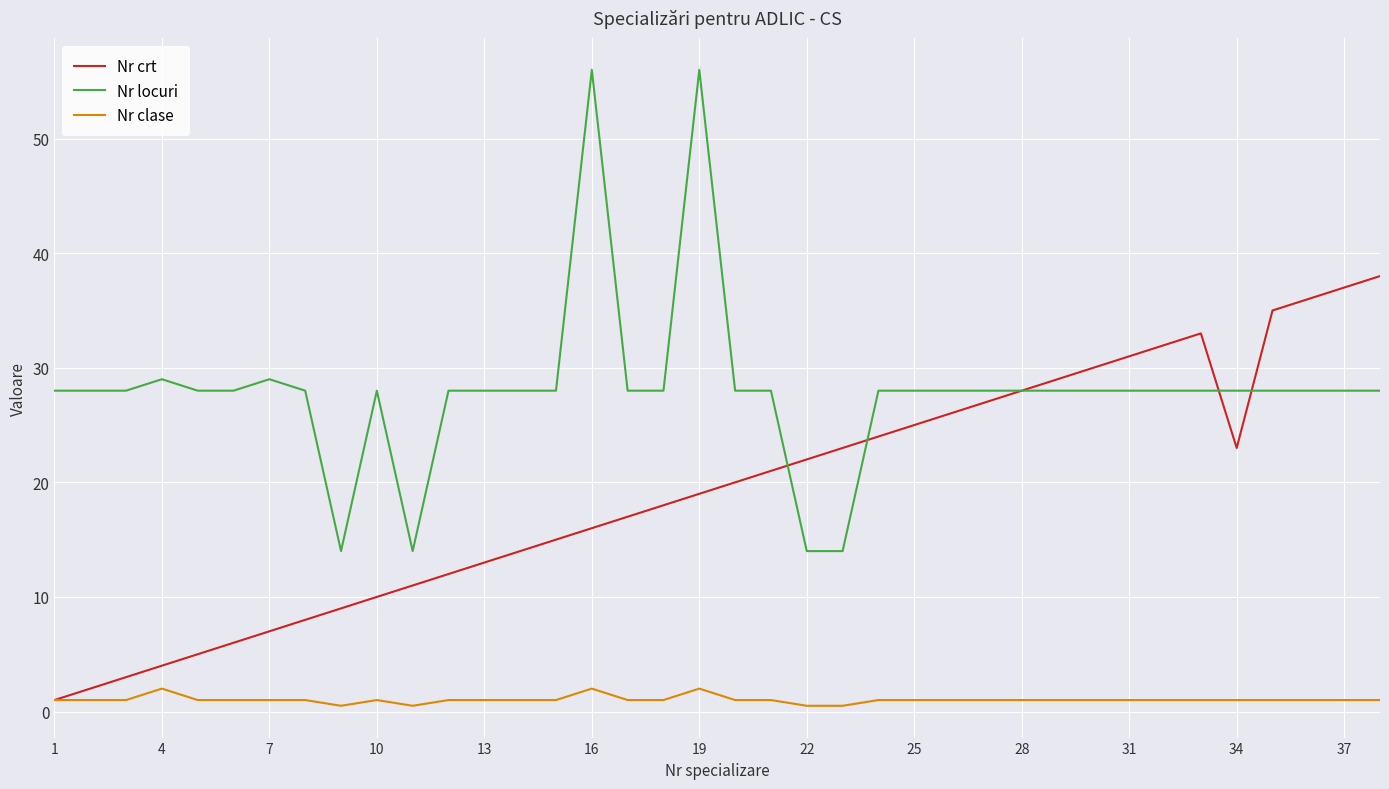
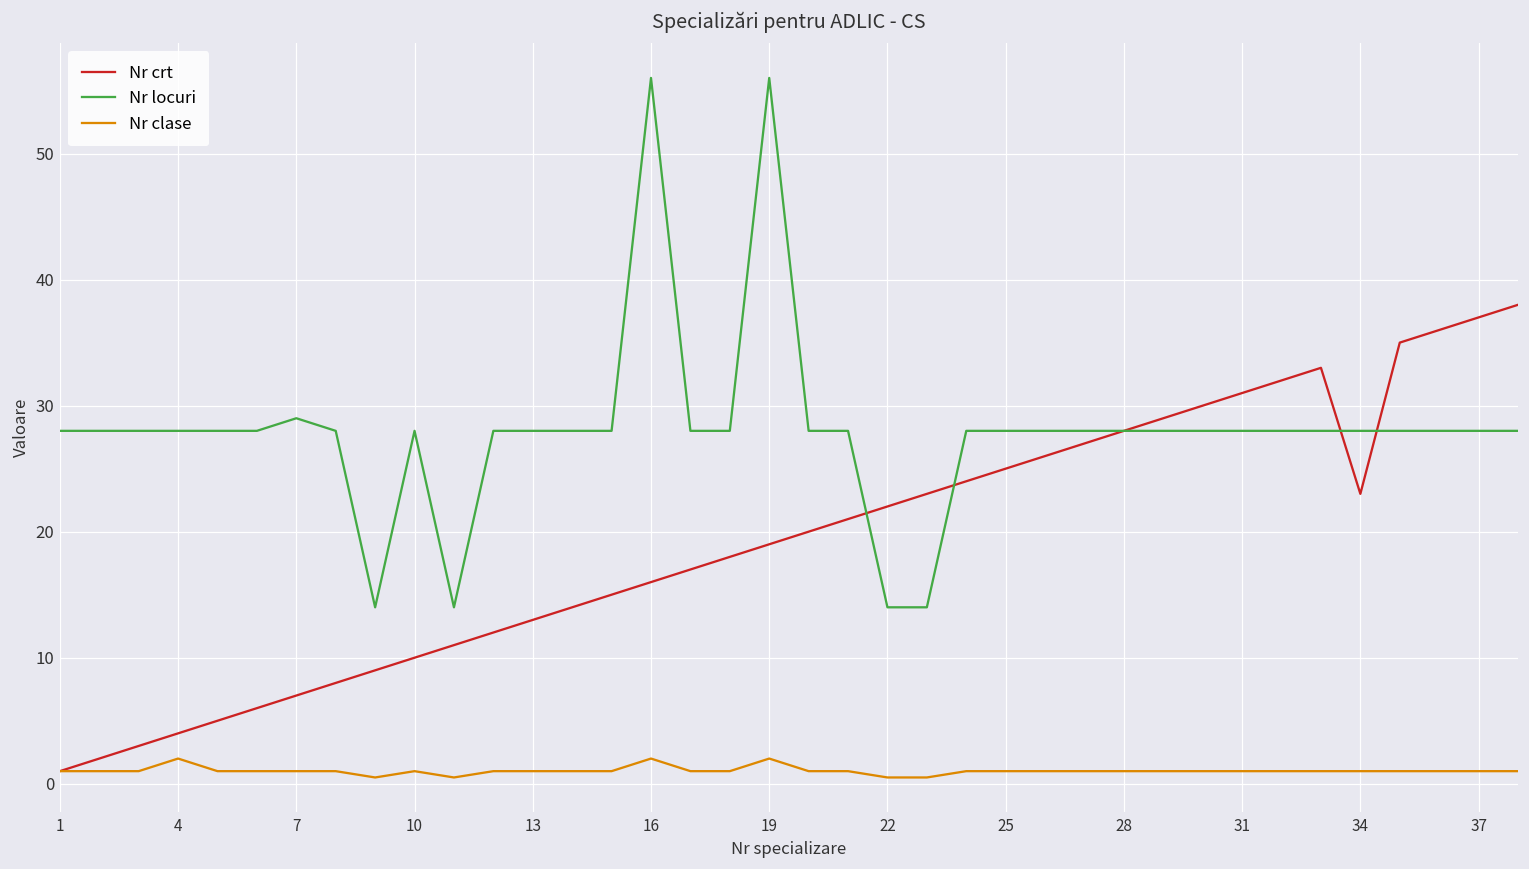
  {
    "Nr crt": {
      "4": 4,
      "7": 7,
      "10": 10,
      "13": 13,
      "16": 16,
      "19": 19,
      "22": 22,
      "25": 25,
      "31": 31,
      "34": 23,
      "37": 37
    },
    "Nr locuri": {
      "1": 28,
-     "4": 29,
+     "4": 28,
      "7": 29,
      "10": 28,
      "13": 28,
      "16": 56,
      "19": 56,
      "22": 14,
      "25": 28,
      "31": 28,
      "34": 28,
      "37": 28
    },
    "Nr clase": {
      "4": 2,
      "7": 1,
      "10": 1,
      "13": 1,
      "16": 2,
      "19": 2,
      "22": 0.5,
      "25": 1,
      "28": 1,
      "31": 1,
      "34": 1,
      "37": 1
    }
  }
